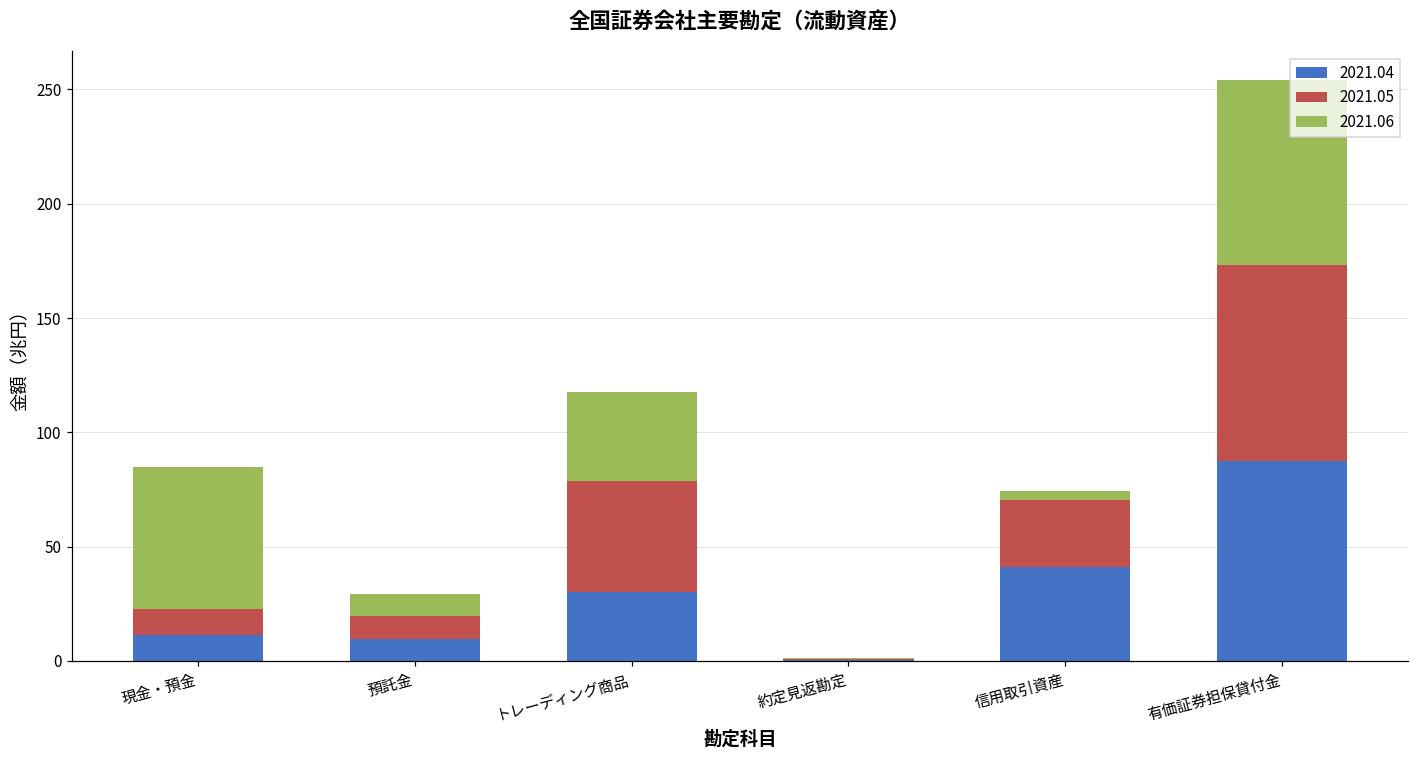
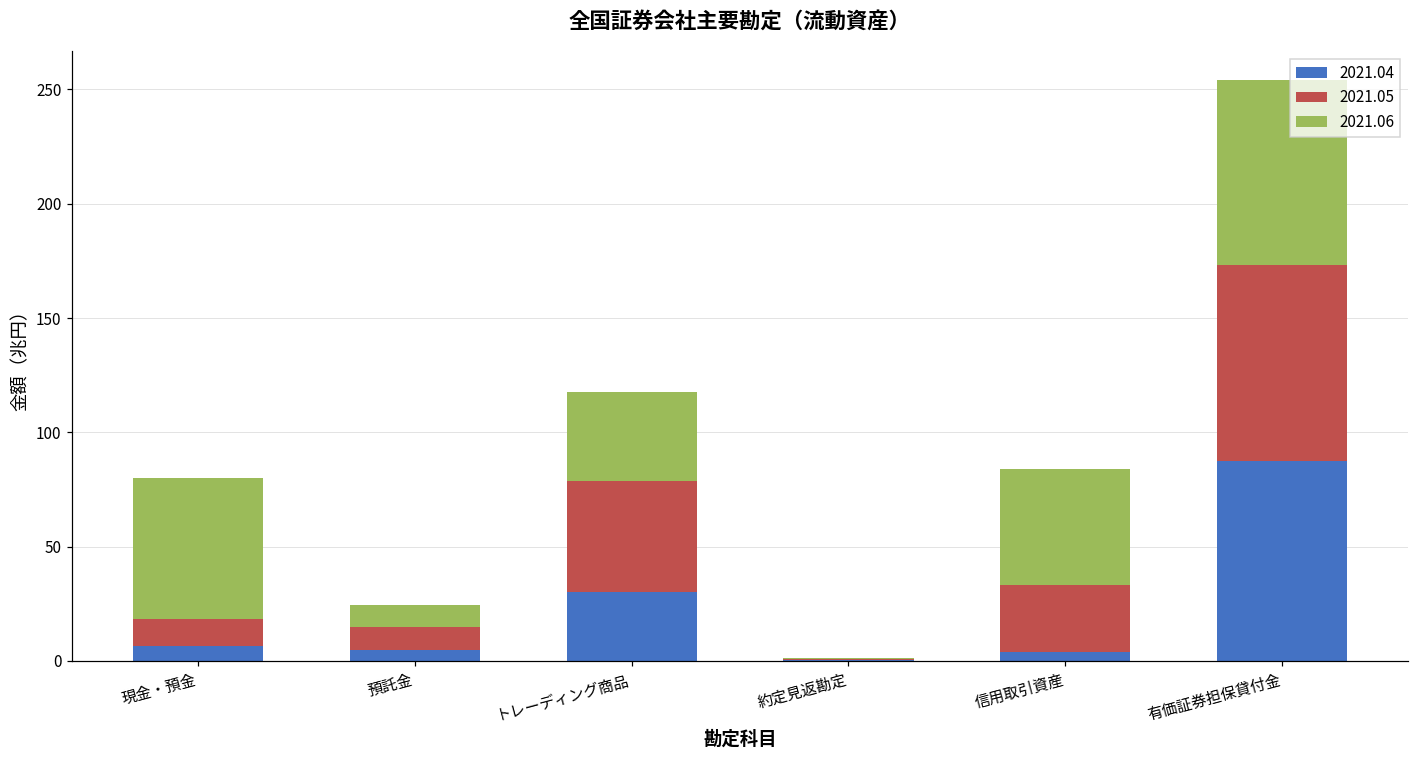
  {
    "2021.04": {
-     "現金・預金": 11,
-     "預託金": 10,
+     "現金・預金": 7,
+     "預託金": 5,
      "トレーディング商品": 30,
-     "信用取引資産": 41,
+     "信用取引資産": 4,
      "有価証券担保貸付金": 87
    },
    "2021.05": {
      "現金・預金": 12,
      "預託金": 10,
      "トレーディング商品": 49,
      "信用取引資産": 29,
      "有価証券担保貸付金": 86
    },
    "2021.06": {
      "現金・預金": 62,
      "預託金": 10,
      "トレーディング商品": 39,
-     "信用取引資産": 4,
+     "信用取引資産": 51,
      "有価証券担保貸付金": 81
    }
  }
